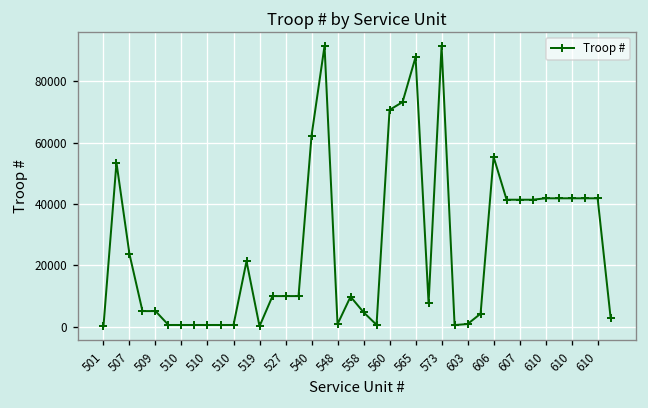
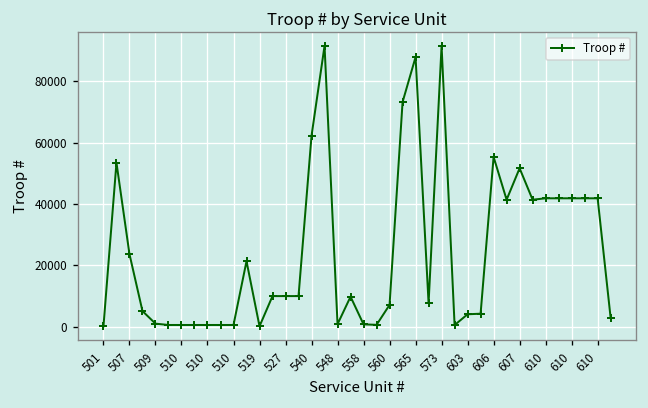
  {
    "501": 0,
    "507": 24000,
-   "509": 5000,
+   "509": 1000,
    "519": 0,
    "527": 10000,
    "540": 62000,
    "548": 1000,
-   "558": 5000,
-   "560": 71000,
+   "558": 1000,
+   "560": 7000,
    "565": 88000,
    "573": 92000,
-   "603": 1000,
+   "603": 4000,
    "606": 55000,
-   "607": 41000
+   "607": 52000
  }
